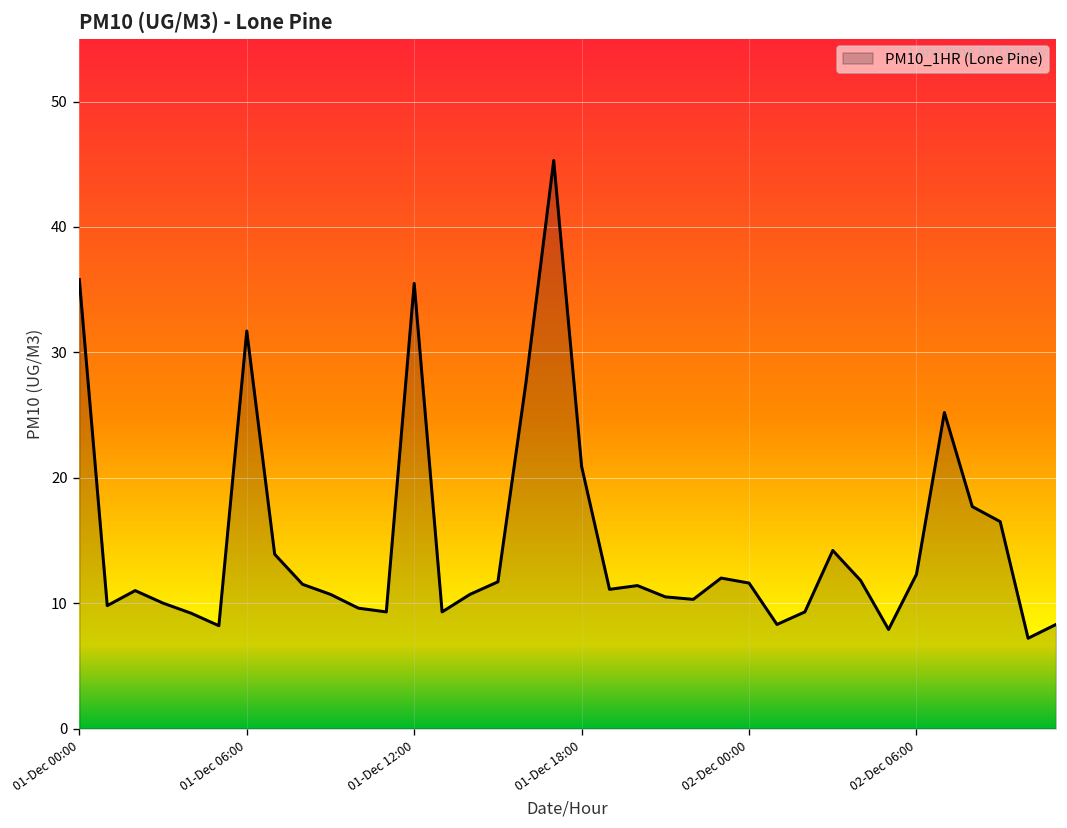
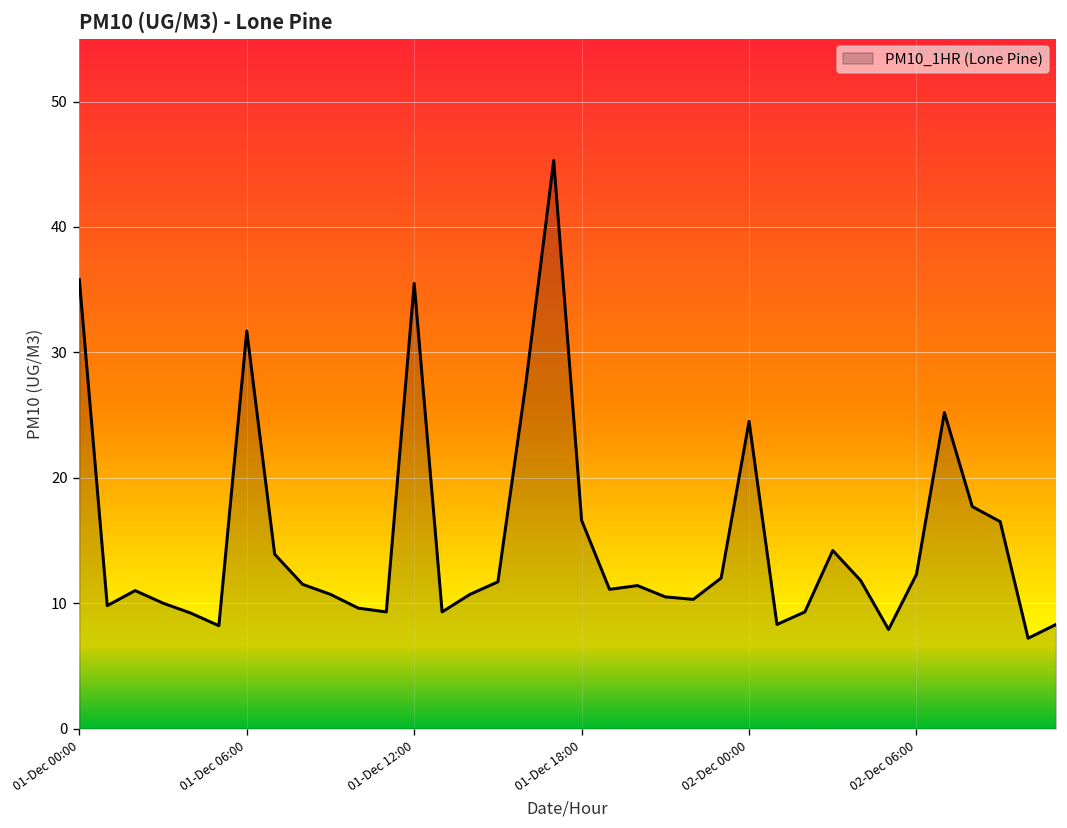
  {
    "01-Dec 00:00": 35.8,
    "01-Dec 06:00": 31.7,
    "01-Dec 12:00": 35.5,
-   "01-Dec 18:00": 20.9,
-   "02-Dec 00:00": 11.6,
+   "01-Dec 18:00": 16.6,
+   "02-Dec 00:00": 24.5,
    "02-Dec 06:00": 12.3
  }
